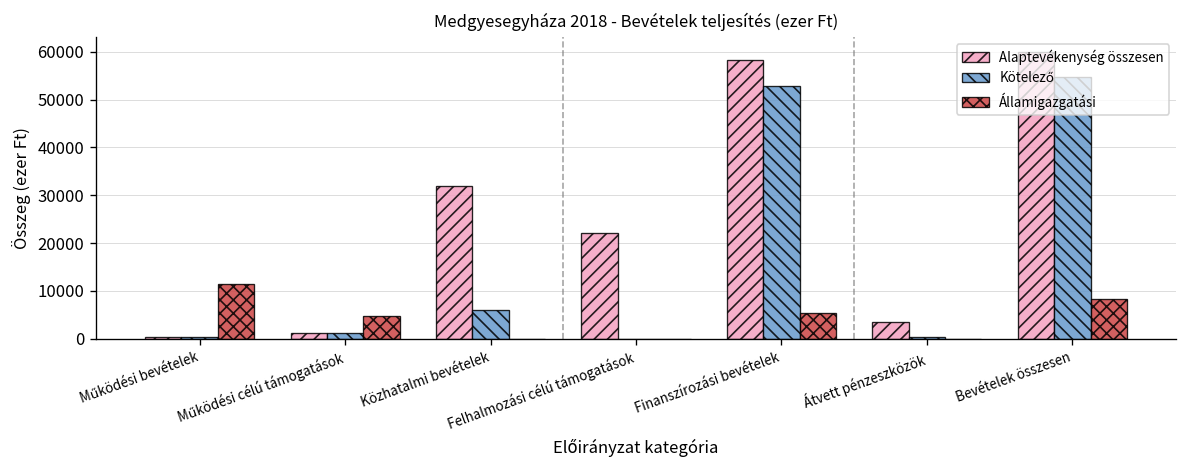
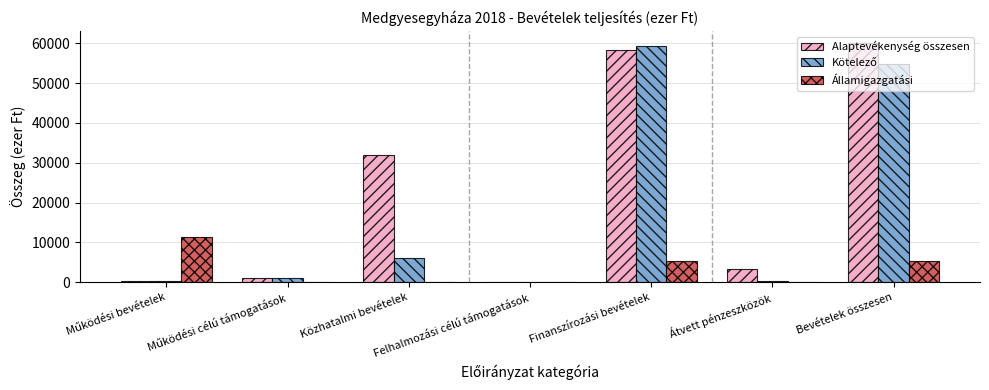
  {
    "Alaptevékenység összesen": {
      "Működési célú támogatások": 1000,
      "Közhatalmi bevételek": 32000,
-     "Felhalmozási célú támogatások": 22000,
+     "Felhalmozási célú támogatások": 0,
      "Finanszírozási bevételek": 58000,
      "Átvett pénzeszközök": 3000
    },
    "Kötelező": {
      "Működési célú támogatások": 1000,
      "Közhatalmi bevételek": 6000,
      "Felhalmozási célú támogatások": 0,
-     "Finanszírozási bevételek": 53000
+     "Finanszírozási bevételek": 59000
    },
    "Államigazgatási": {
      "Működési bevételek": 11000,
-     "Működési célú támogatások": 5000,
+     "Működési célú támogatások": 0,
      "Közhatalmi bevételek": 0,
      "Felhalmozási célú támogatások": 0,
      "Finanszírozási bevételek": 5000,
      "Átvett pénzeszközök": 0,
-     "Bevételek összesen": 8000
+     "Bevételek összesen": 5000
    }
  }
